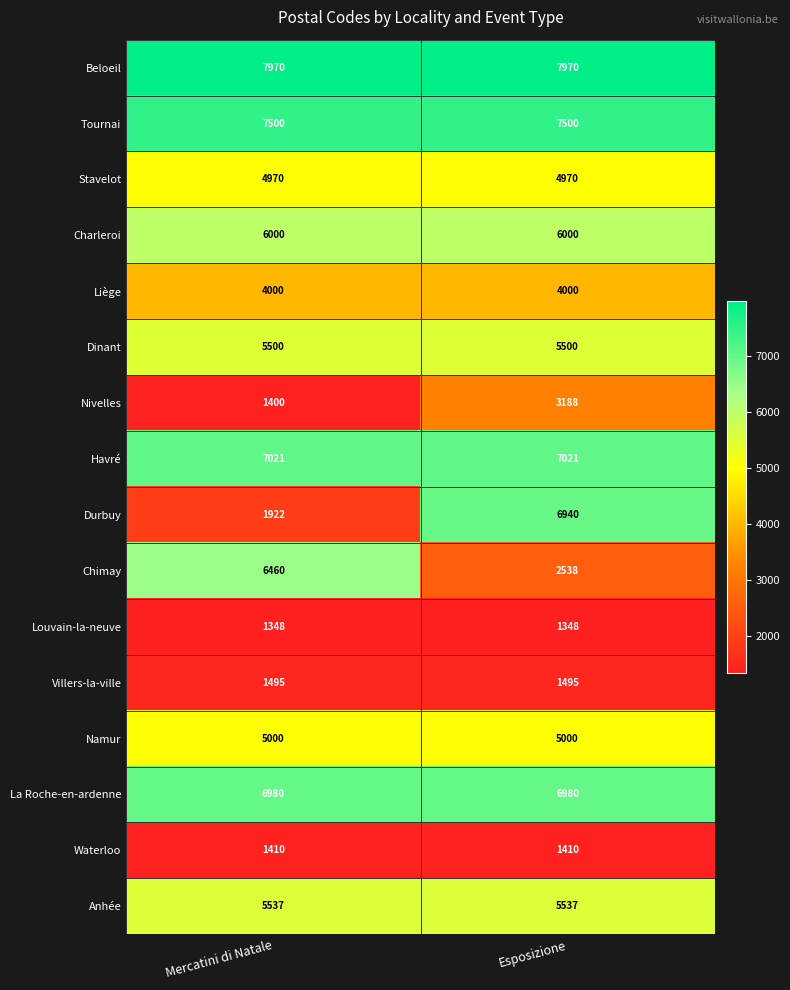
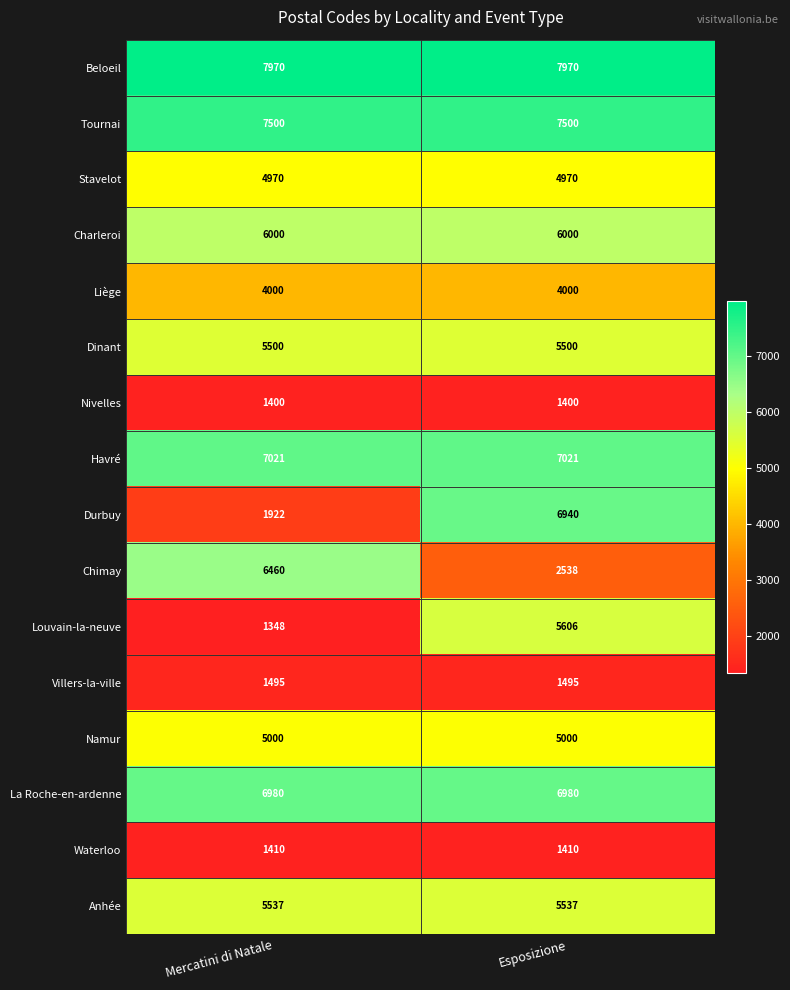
  {
    "Beloeil": {
      "Mercatini di Natale": 7970,
      "Esposizione": 7970
    },
    "Tournai": {
      "Mercatini di Natale": 7500,
      "Esposizione": 7500
    },
    "Stavelot": {
      "Mercatini di Natale": 4970,
      "Esposizione": 4970
    },
    "Charleroi": {
      "Mercatini di Natale": 6000,
      "Esposizione": 6000
    },
    "Liège": {
      "Mercatini di Natale": 4000,
      "Esposizione": 4000
    },
    "Dinant": {
      "Mercatini di Natale": 5500,
      "Esposizione": 5500
    },
    "Nivelles": {
      "Mercatini di Natale": 1400,
-     "Esposizione": 3188
+     "Esposizione": 1400
    },
    "Havré": {
      "Mercatini di Natale": 7021,
      "Esposizione": 7021
    },
    "Durbuy": {
      "Mercatini di Natale": 1922,
      "Esposizione": 6940
    },
    "Chimay": {
      "Mercatini di Natale": 6460,
      "Esposizione": 2538
    },
    "Louvain-la-neuve": {
      "Mercatini di Natale": 1348,
-     "Esposizione": 1348
+     "Esposizione": 5606
    },
    "Villers-la-ville": {
      "Mercatini di Natale": 1495,
      "Esposizione": 1495
    },
    "Namur": {
      "Mercatini di Natale": 5000,
      "Esposizione": 5000
    },
    "La Roche-en-ardenne": {
      "Mercatini di Natale": 6980,
      "Esposizione": 6980
    },
    "Waterloo": {
      "Mercatini di Natale": 1410,
      "Esposizione": 1410
    },
    "Anhée": {
      "Mercatini di Natale": 5537,
      "Esposizione": 5537
    }
  }
